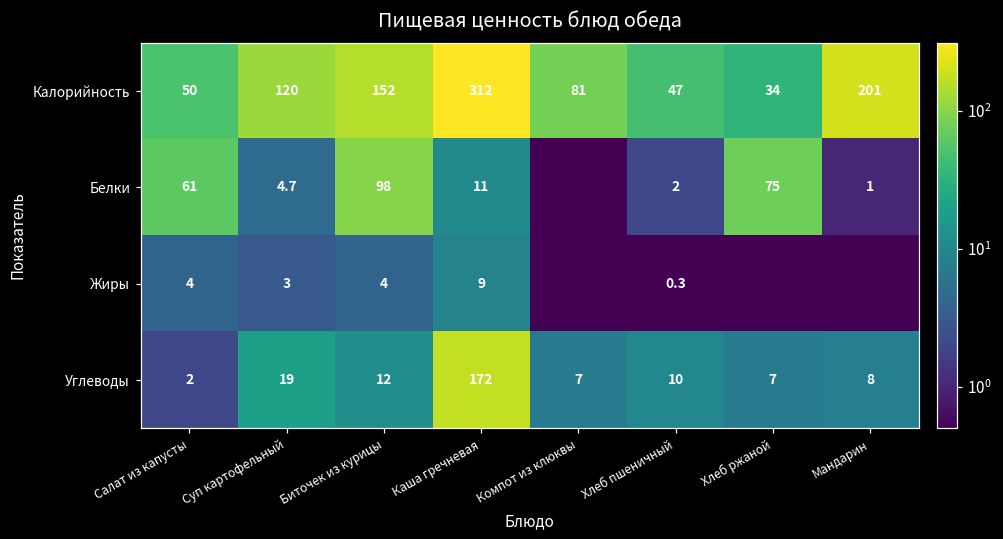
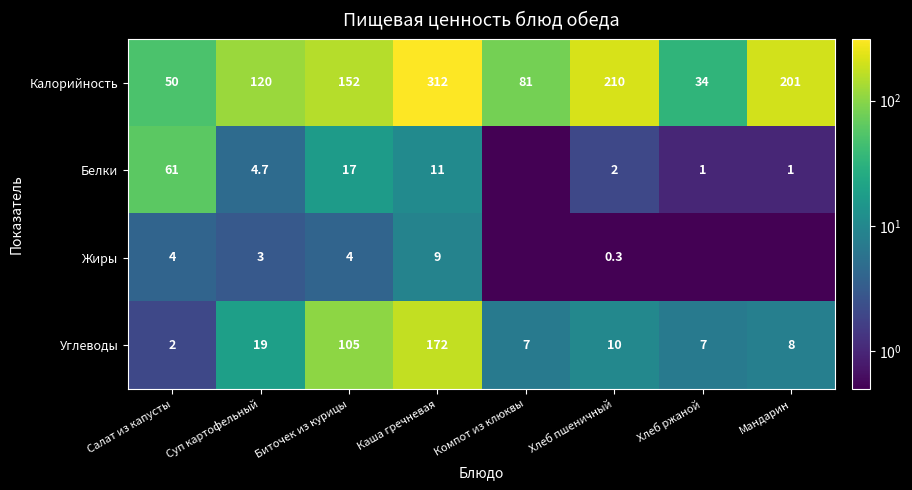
  {
    "Калорийность": {
      "Салат из капусты": 50,
      "Суп картофельный": 120,
      "Биточек из курицы": 152,
      "Каша гречневая": 312,
      "Компот из клюквы": 81,
-     "Хлеб пшеничный": 47,
+     "Хлеб пшеничный": 210,
      "Хлеб ржаной": 34,
      "Мандарин": 201
    },
    "Белки": {
      "Салат из капусты": 61,
      "Суп картофельный": 4.7,
-     "Биточек из курицы": 98,
+     "Биточек из курицы": 17,
      "Каша гречневая": 11,
      "Хлеб пшеничный": 2,
-     "Хлеб ржаной": 75,
+     "Хлеб ржаной": 1,
      "Мандарин": 1
    },
    "Жиры": {
      "Салат из капусты": 4,
      "Суп картофельный": 3,
      "Биточек из курицы": 4,
      "Каша гречневая": 9,
      "Хлеб пшеничный": 0.3
    },
    "Углеводы": {
      "Салат из капусты": 2,
      "Суп картофельный": 19,
-     "Биточек из курицы": 12,
+     "Биточек из курицы": 105,
      "Каша гречневая": 172,
      "Компот из клюквы": 7,
      "Хлеб пшеничный": 10,
      "Хлеб ржаной": 7,
      "Мандарин": 8
    }
  }
